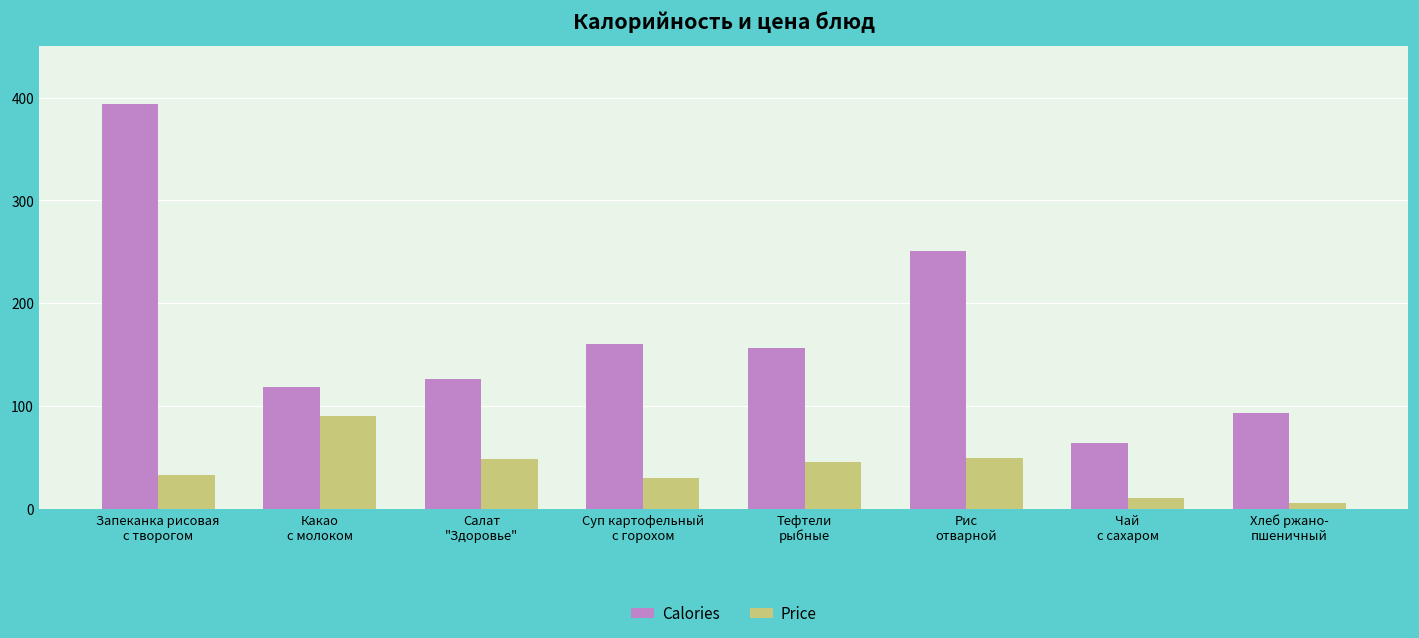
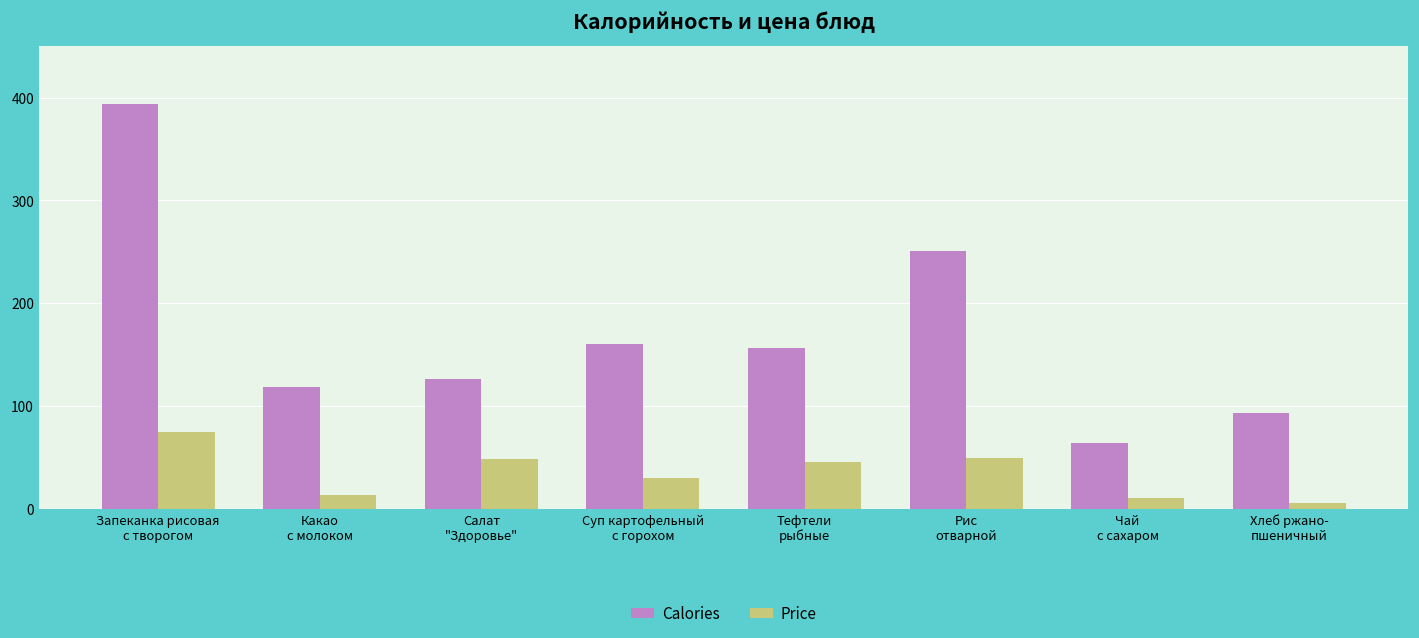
  {
    "Calories": {
      "Запеканка рисовая с творогом": 390,
      "Какао с молоком": 120,
      "Салат \"Здоровье\"": 130,
      "Суп картофельный с горохом": 160,
      "Тефтели рыбные": 160,
      "Рис отварной": 250,
      "Чай с сахаром": 60,
      "Хлеб ржано- пшеничный": 90
    },
    "Price": {
-     "Запеканка рисовая с творогом": 30,
-     "Какао с молоком": 90,
+     "Запеканка рисовая с творогом": 70,
+     "Какао с молоком": 10,
      "Салат \"Здоровье\"": 50,
      "Суп картофельный с горохом": 30,
      "Тефтели рыбные": 50,
      "Рис отварной": 50,
      "Чай с сахаром": 10,
      "Хлеб ржано- пшеничный": 10
    }
  }
